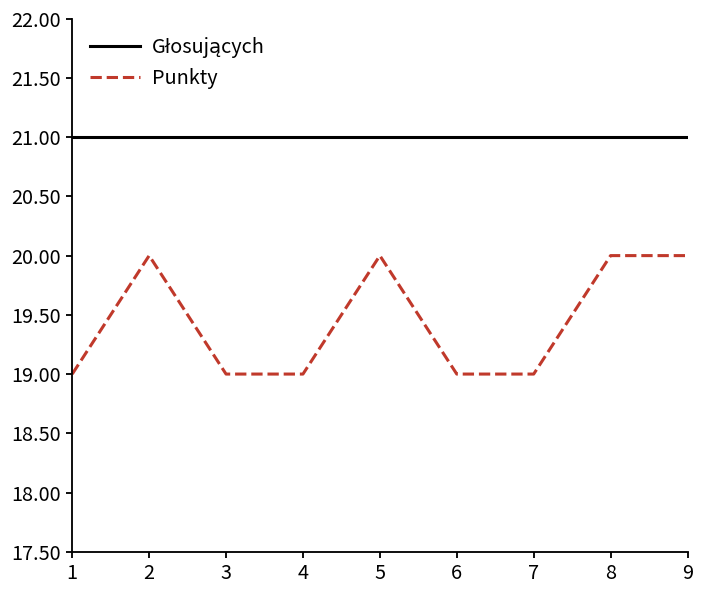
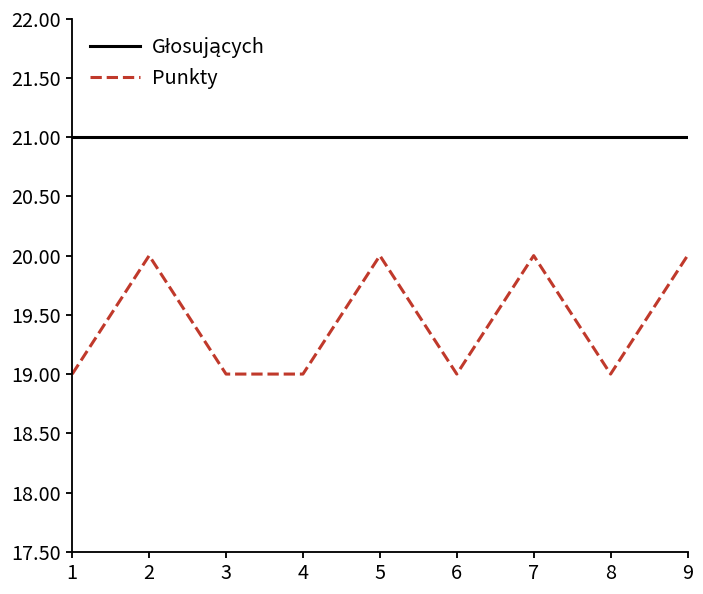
  {
    "Głosujących": {
      "1": 21,
      "2": 21,
      "3": 21,
      "4": 21,
      "5": 21,
      "6": 21,
      "7": 21,
      "8": 21,
      "9": 21
    },
    "Punkty": {
      "1": 19,
      "2": 20,
      "3": 19,
      "4": 19,
      "5": 20,
      "6": 19,
-     "7": 19,
-     "8": 20,
+     "7": 20,
+     "8": 19,
      "9": 20
    }
  }
